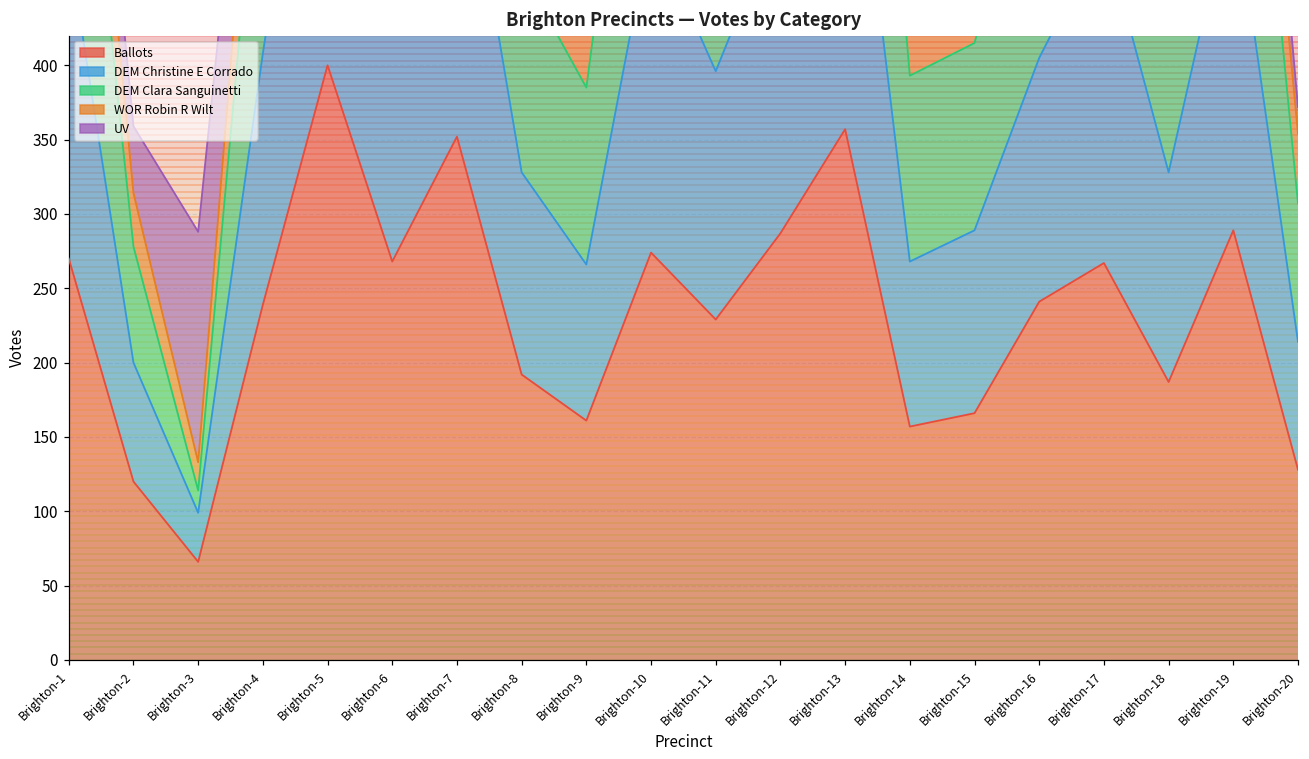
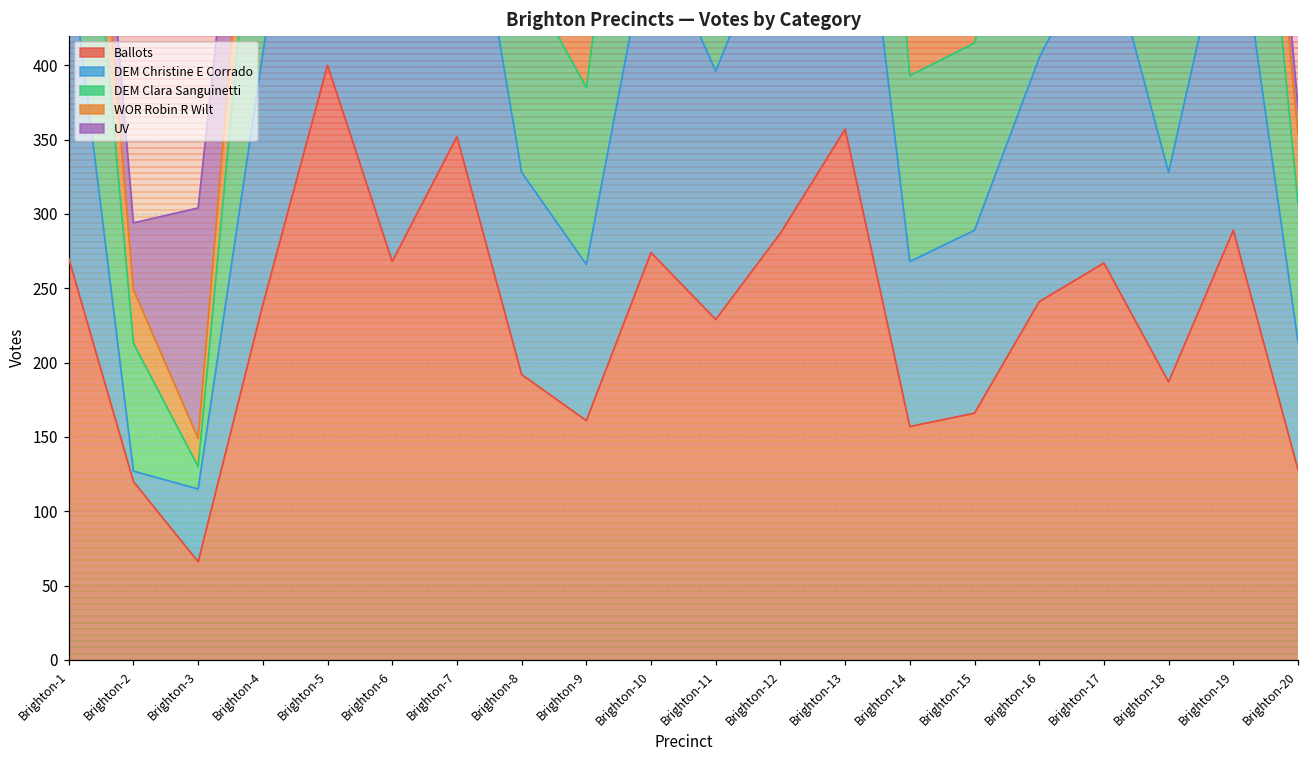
  {
    "DEM Christine E Corrado": {
-     "Brighton-2": 80,
-     "Brighton-3": 33,
+     "Brighton-2": 7,
+     "Brighton-3": 49,
      "Brighton-4": 169,
      "Brighton-8": 136,
      "Brighton-9": 105,
      "Brighton-11": 167,
      "Brighton-14": 111,
      "Brighton-15": 123,
      "Brighton-16": 164,
      "Brighton-18": 141,
      "Brighton-20": 86
    },
    "DEM Clara Sanguinetti": {
-     "Brighton-2": 78,
+     "Brighton-2": 86,
      "Brighton-3": 15,
      "Brighton-9": 119,
      "Brighton-14": 125,
      "Brighton-15": 126,
      "Brighton-20": 93
    },
    "UV": {
      "Brighton-3": 155,
      "Brighton-20": 18
    }
  }
